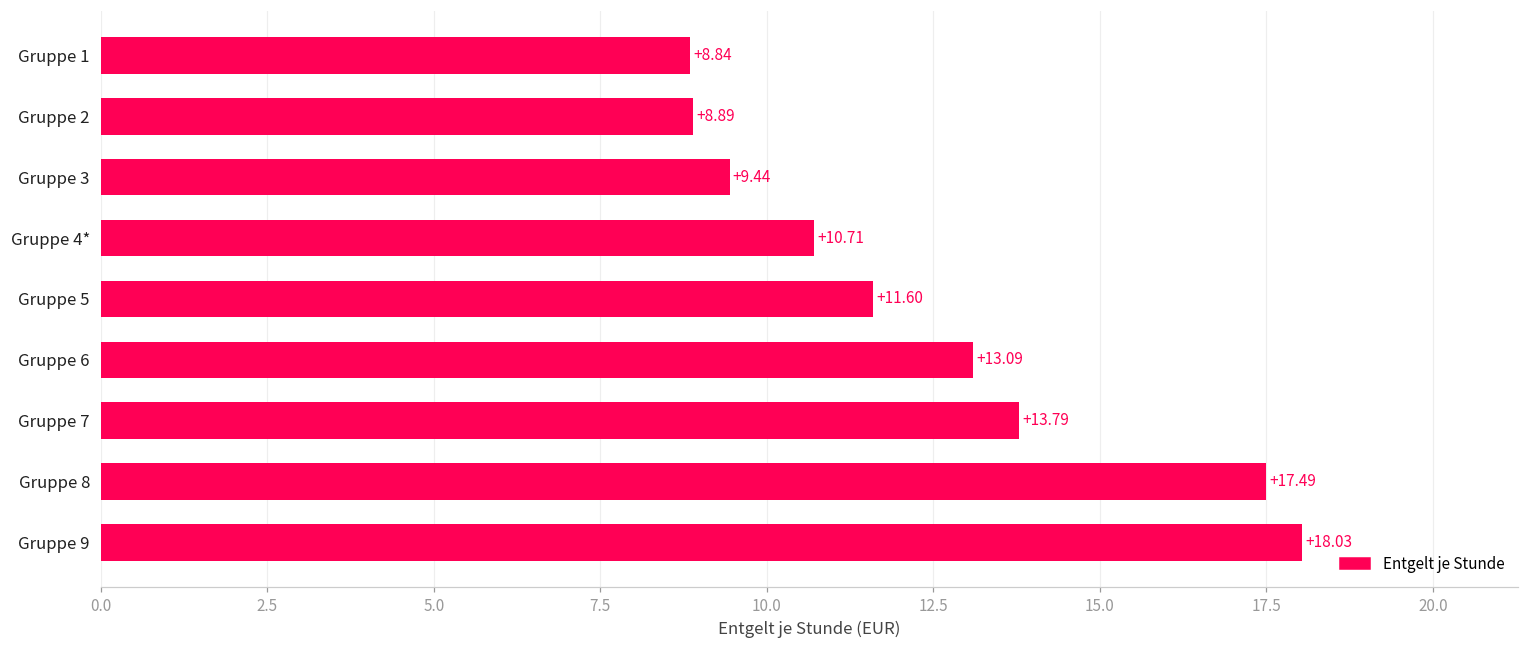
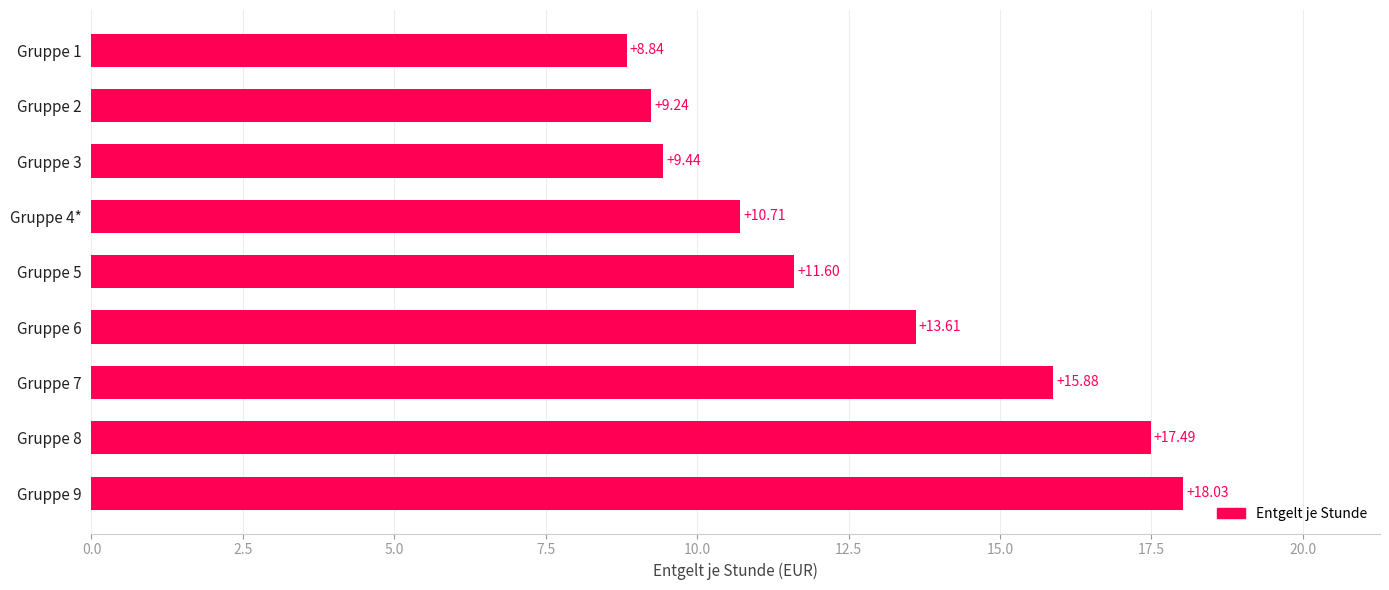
  {
    "Gruppe 1": "+8.84",
-   "Gruppe 2": "+8.89",
+   "Gruppe 2": "+9.24",
    "Gruppe 3": "+9.44",
    "Gruppe 4*": "+10.71",
    "Gruppe 5": "+11.60",
-   "Gruppe 6": "+13.09",
-   "Gruppe 7": "+13.79",
+   "Gruppe 6": "+13.61",
+   "Gruppe 7": "+15.88",
    "Gruppe 8": "+17.49",
    "Gruppe 9": "+18.03"
  }
